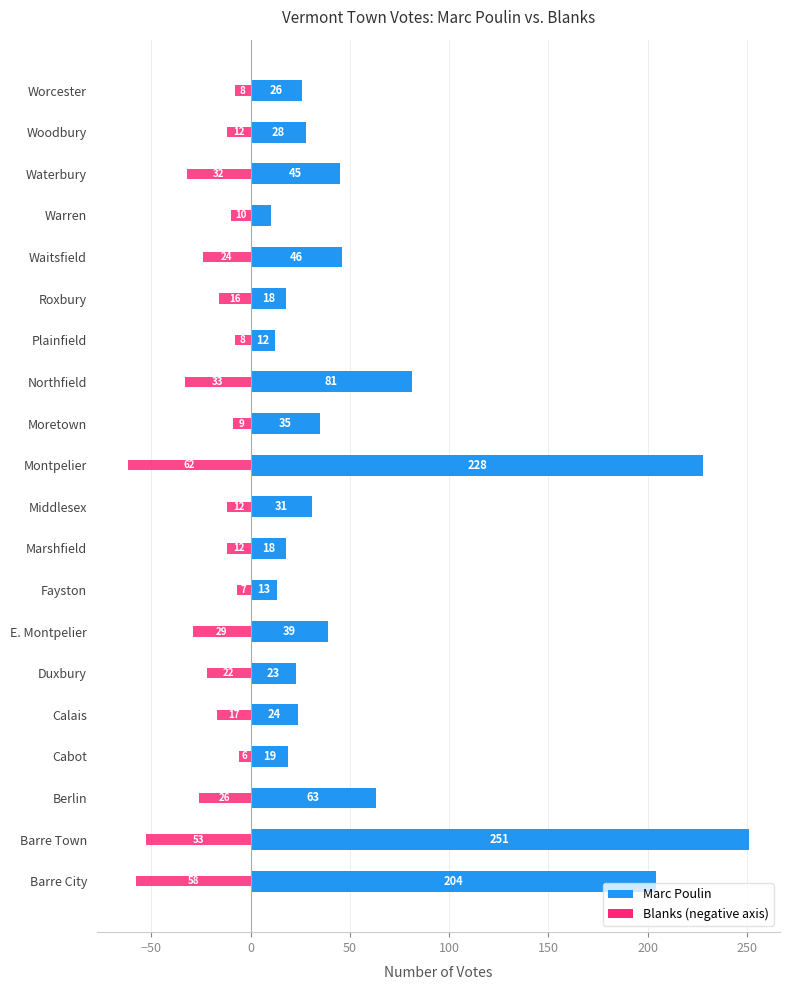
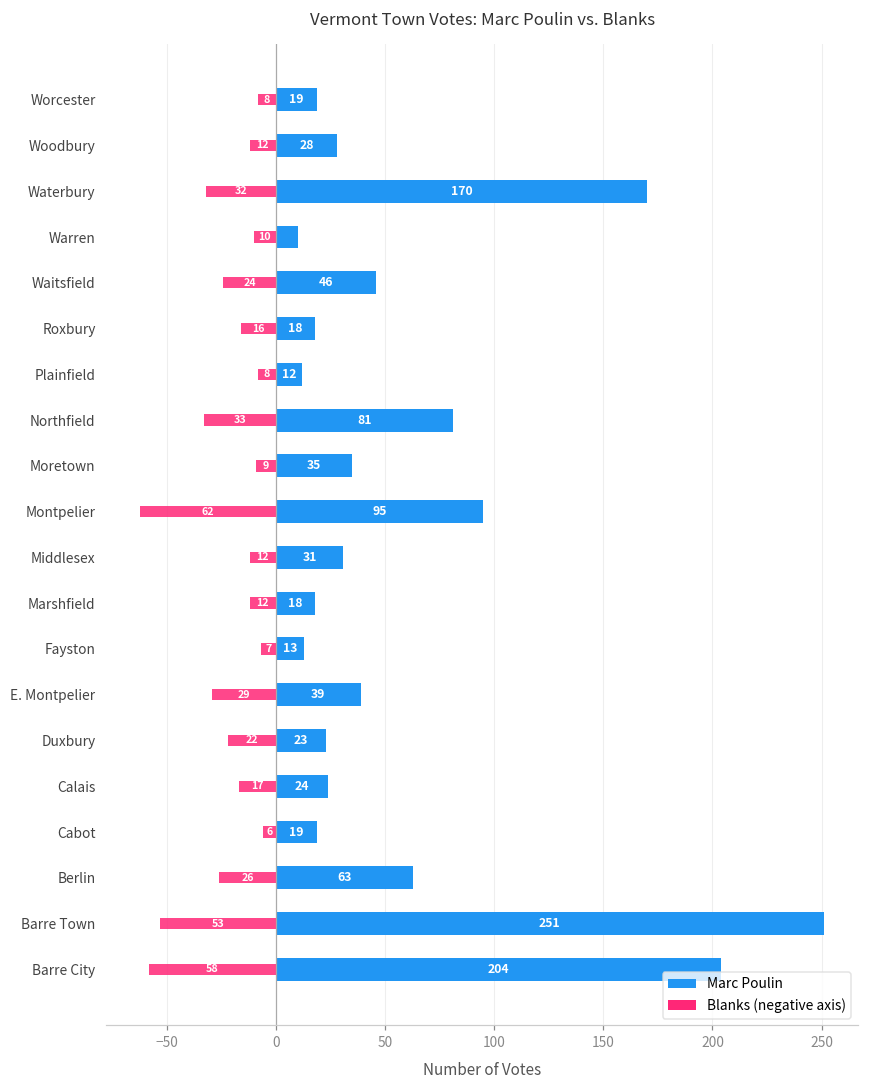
  {
    "Marc Poulin": {
-     "Worcester": 26,
+     "Worcester": 19,
      "Woodbury": 28,
-     "Waterbury": 45,
+     "Waterbury": 170,
      "Warren": 10,
      "Waitsfield": 46,
      "Roxbury": 18,
      "Plainfield": 12,
      "Northfield": 81,
      "Moretown": 35,
-     "Montpelier": 228,
+     "Montpelier": 95,
      "Middlesex": 31,
      "Marshfield": 18,
      "Fayston": 13,
      "E. Montpelier": 39,
      "Duxbury": 23,
      "Calais": 24,
      "Cabot": 19,
      "Berlin": 63,
      "Barre Town": 251,
      "Barre City": 204
    }
  }
